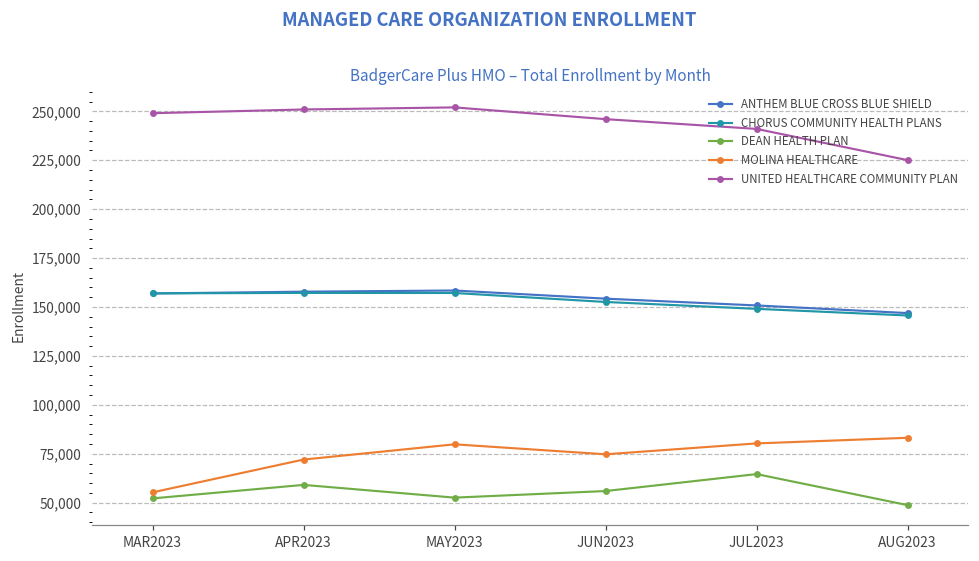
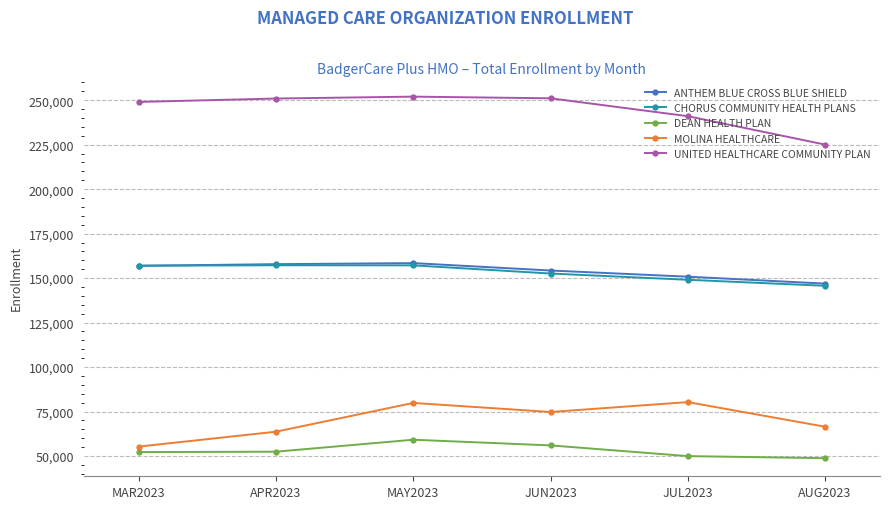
  {
    "DEAN HEALTH PLAN": {
      "MAR2023": "52,000",
-     "APR2023": "59,000",
-     "MAY2023": "53,000",
+     "APR2023": "52,000",
+     "MAY2023": "59,000",
      "JUN2023": "56,000",
-     "JUL2023": "65,000",
+     "JUL2023": "50,000",
      "AUG2023": "49,000"
    },
    "MOLINA HEALTHCARE": {
      "MAR2023": "55,000",
-     "APR2023": "72,000",
+     "APR2023": "64,000",
      "MAY2023": "80,000",
      "JUN2023": "75,000",
      "JUL2023": "80,000",
-     "AUG2023": "83,000"
+     "AUG2023": "66,000"
    },
    "UNITED HEALTHCARE COMMUNITY PLAN": {
      "MAR2023": "249,000",
      "APR2023": "251,000",
      "MAY2023": "252,000",
-     "JUN2023": "246,000",
+     "JUN2023": "251,000",
      "JUL2023": "241,000",
      "AUG2023": "225,000"
    }
  }
